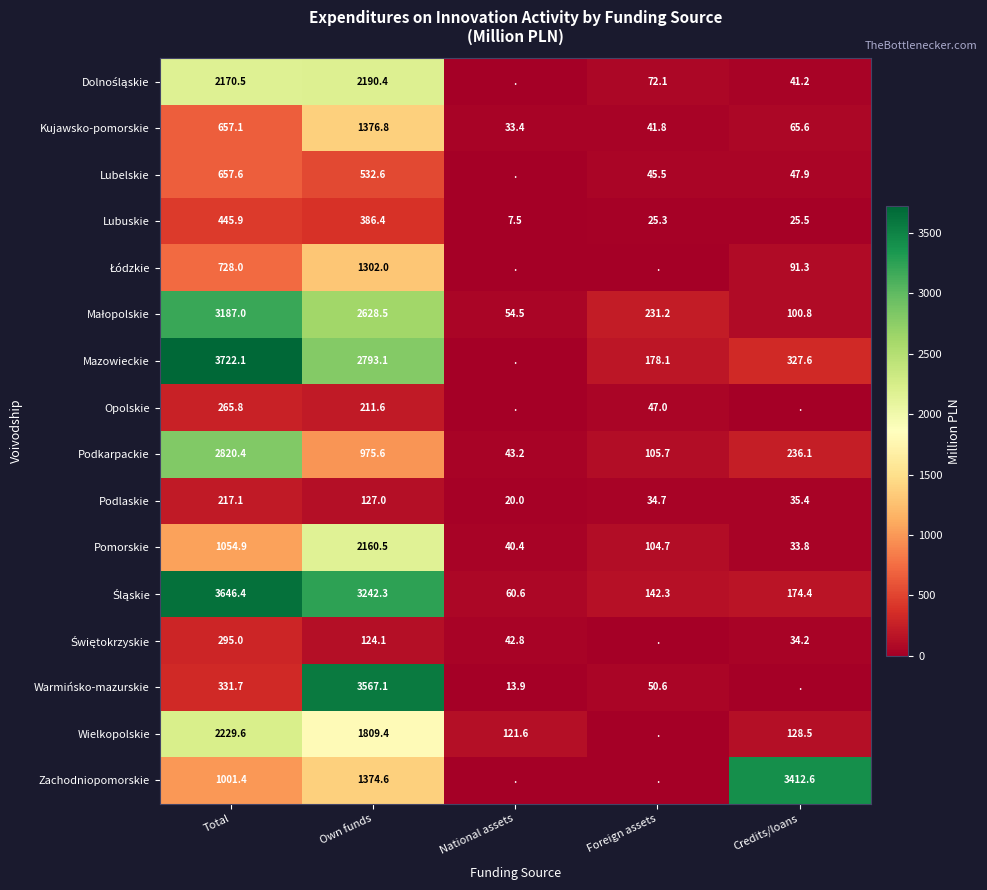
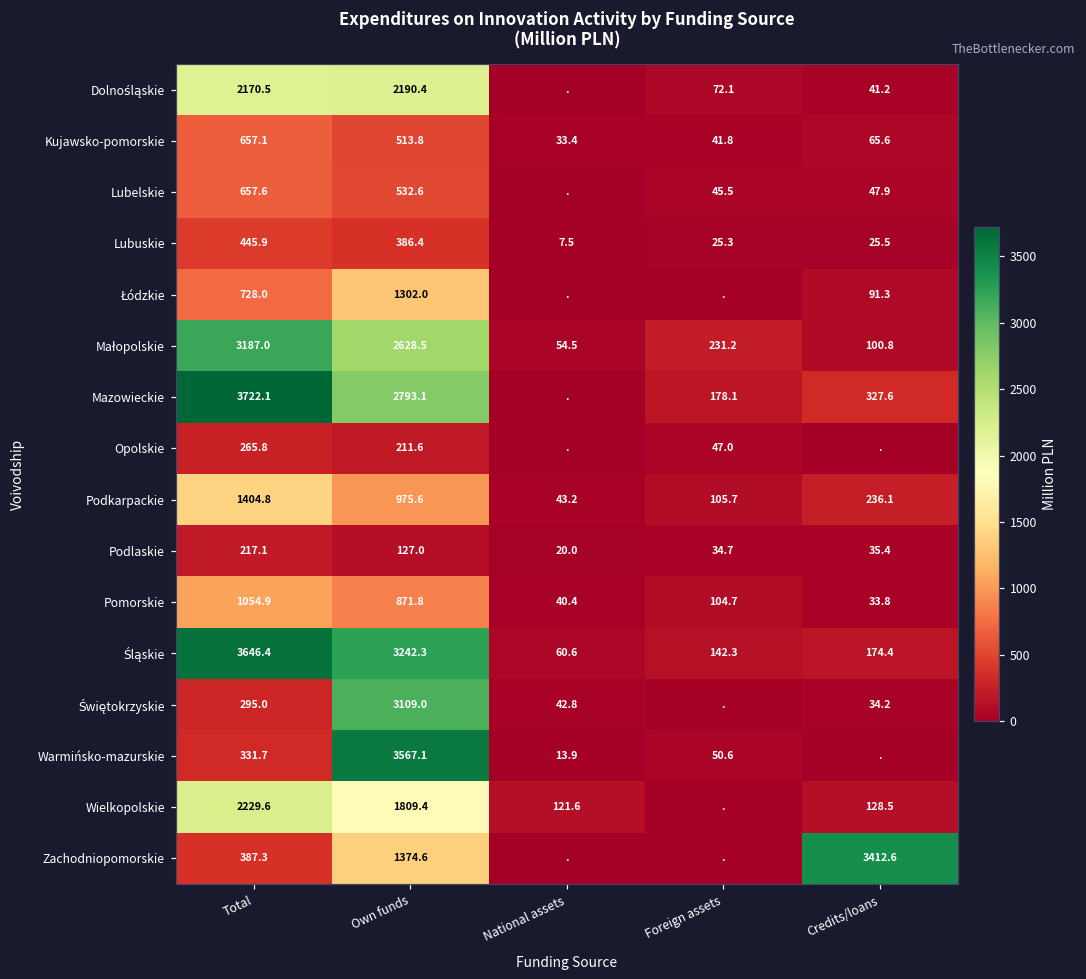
  {
    "Dolnośląskie": {
      "Total": 2170.5,
      "Own funds": 2190.4,
      "Foreign assets": 72.1,
      "Credits/loans": 41.2
    },
    "Kujawsko-pomorskie": {
      "Total": 657.1,
-     "Own funds": 1376.8,
+     "Own funds": 513.8,
      "National assets": 33.4,
      "Foreign assets": 41.8,
      "Credits/loans": 65.6
    },
    "Lubelskie": {
      "Total": 657.6,
      "Own funds": 532.6,
      "Foreign assets": 45.5,
      "Credits/loans": 47.9
    },
    "Lubuskie": {
      "Total": 445.9,
      "Own funds": 386.4,
      "National assets": 7.5,
      "Foreign assets": 25.3,
      "Credits/loans": 25.5
    },
    "Łódzkie": {
      "Total": 728.0,
      "Own funds": 1302.0,
      "Credits/loans": 91.3
    },
    "Małopolskie": {
      "Total": 3187.0,
      "Own funds": 2628.5,
      "National assets": 54.5,
      "Foreign assets": 231.2,
      "Credits/loans": 100.8
    },
    "Mazowieckie": {
      "Total": 3722.1,
      "Own funds": 2793.1,
      "Foreign assets": 178.1,
      "Credits/loans": 327.6
    },
    "Opolskie": {
      "Total": 265.8,
      "Own funds": 211.6,
      "Foreign assets": 47.0
    },
    "Podkarpackie": {
-     "Total": 2820.4,
+     "Total": 1404.8,
      "Own funds": 975.6,
      "National assets": 43.2,
      "Foreign assets": 105.7,
      "Credits/loans": 236.1
    },
    "Podlaskie": {
      "Total": 217.1,
      "Own funds": 127.0,
      "National assets": 20.0,
      "Foreign assets": 34.7,
      "Credits/loans": 35.4
    },
    "Pomorskie": {
      "Total": 1054.9,
-     "Own funds": 2160.5,
+     "Own funds": 871.8,
      "National assets": 40.4,
      "Foreign assets": 104.7,
      "Credits/loans": 33.8
    },
    "Śląskie": {
      "Total": 3646.4,
      "Own funds": 3242.3,
      "National assets": 60.6,
      "Foreign assets": 142.3,
      "Credits/loans": 174.4
    },
    "Świętokrzyskie": {
      "Total": 295.0,
-     "Own funds": 124.1,
+     "Own funds": 3109.0,
      "National assets": 42.8,
      "Credits/loans": 34.2
    },
    "Warmińsko-mazurskie": {
      "Total": 331.7,
      "Own funds": 3567.1,
      "National assets": 13.9,
      "Foreign assets": 50.6
    },
    "Wielkopolskie": {
      "Total": 2229.6,
      "Own funds": 1809.4,
      "National assets": 121.6,
      "Credits/loans": 128.5
    },
    "Zachodniopomorskie": {
-     "Total": 1001.4,
+     "Total": 387.3,
      "Own funds": 1374.6,
      "Credits/loans": 3412.6
    }
  }
